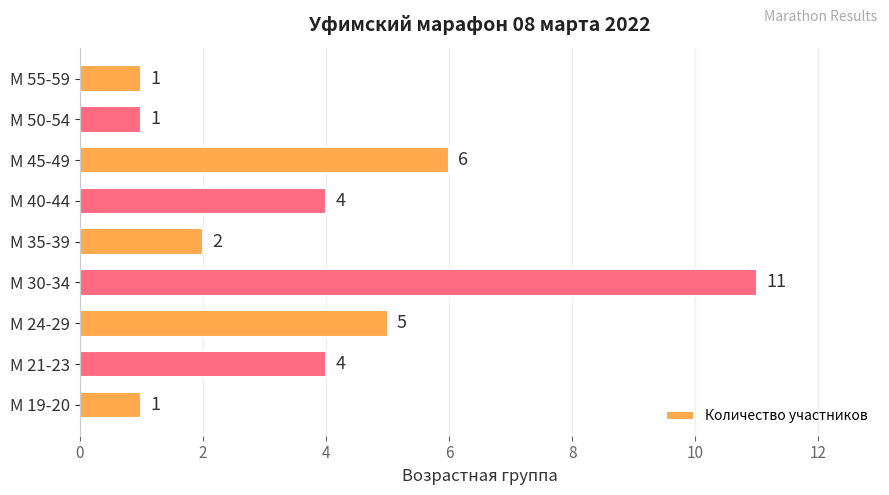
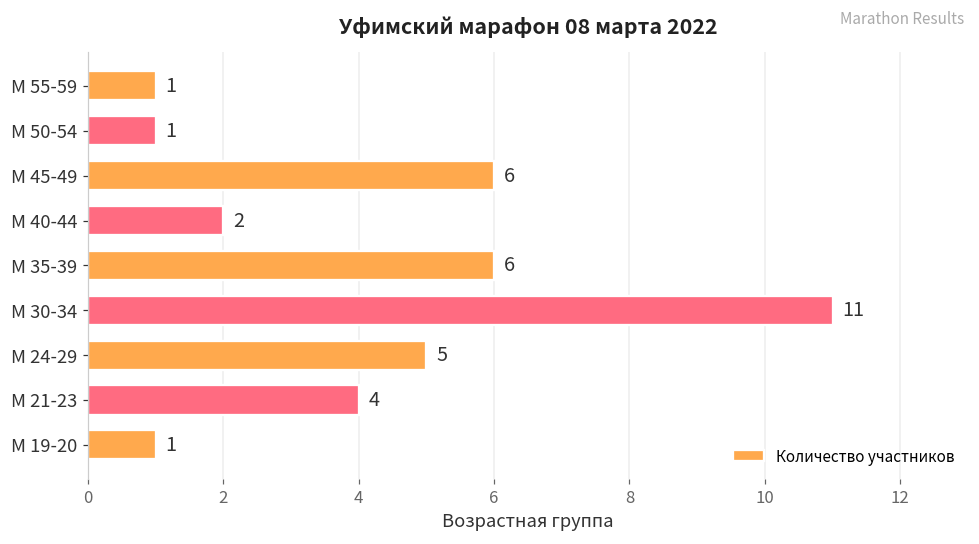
  {
    "М 55-59": 1,
    "М 50-54": 1,
    "М 45-49": 6,
-   "М 40-44": 4,
-   "М 35-39": 2,
+   "М 40-44": 2,
+   "М 35-39": 6,
    "М 30-34": 11,
    "М 24-29": 5,
    "М 21-23": 4,
    "М 19-20": 1
  }
